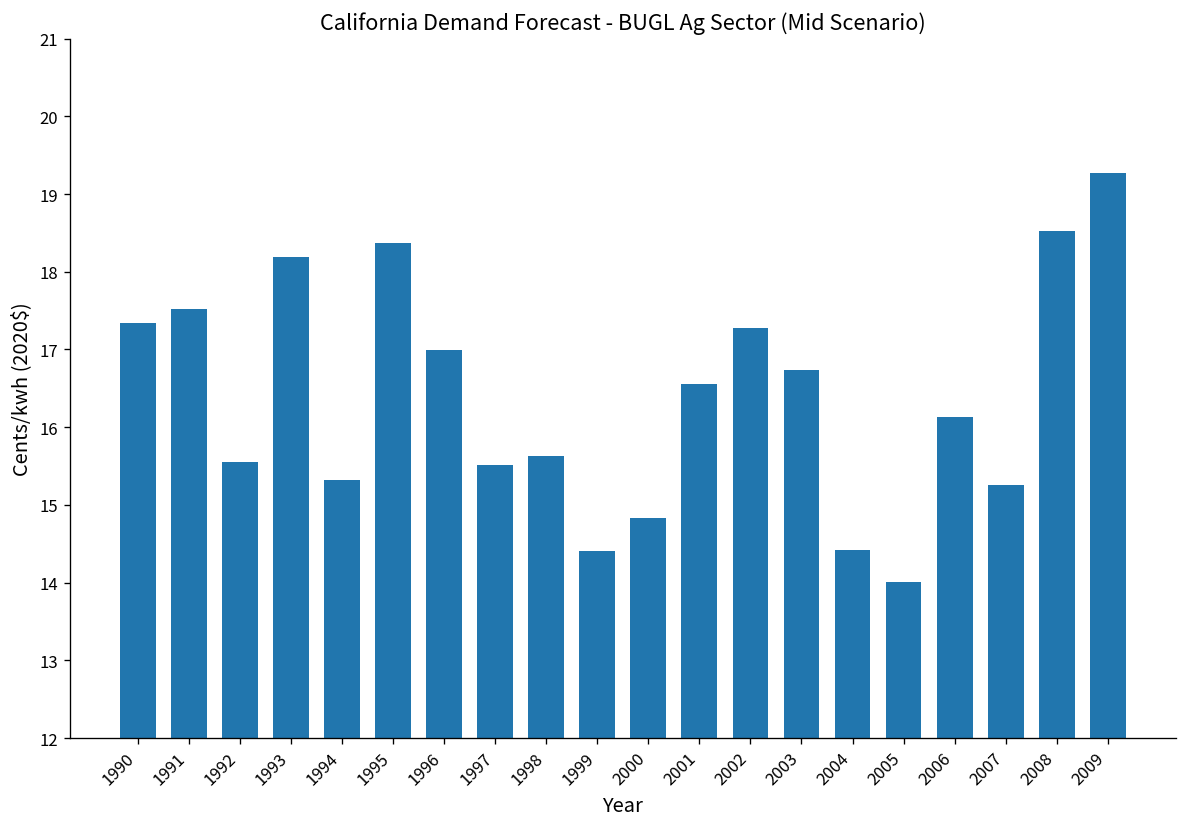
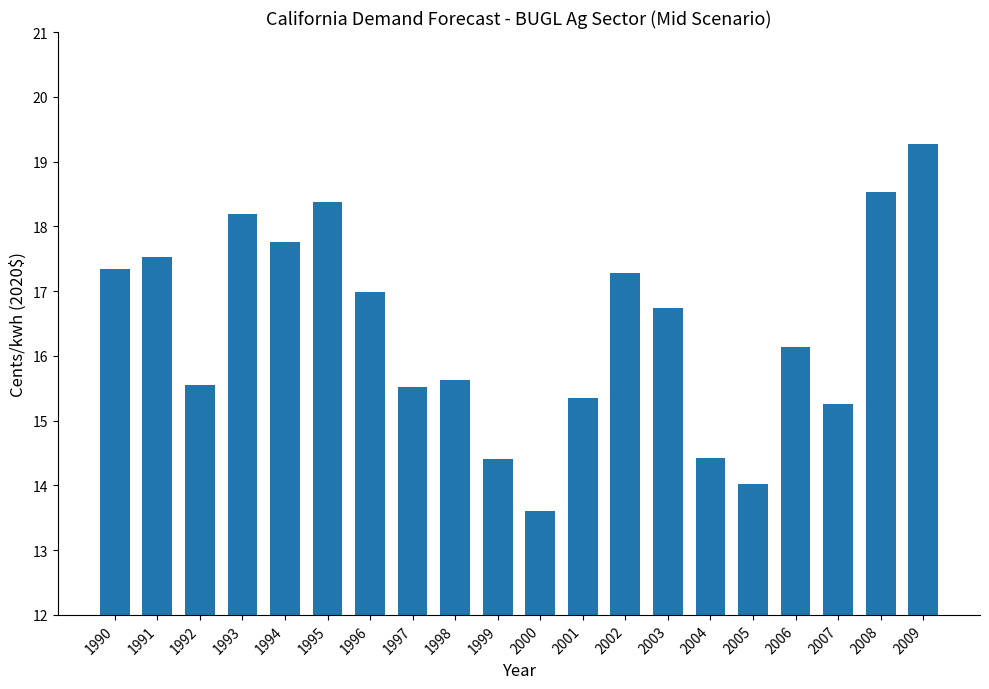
  {
    "1990": 17.3,
    "1991": 17.5,
    "1992": 15.5,
    "1993": 18.2,
-   "1994": 15.3,
+   "1994": 17.8,
    "1995": 18.4,
    "1996": 17.0,
    "1997": 15.5,
    "1998": 15.6,
    "1999": 14.4,
-   "2000": 14.8,
-   "2001": 16.6,
+   "2000": 13.6,
+   "2001": 15.4,
    "2002": 17.3,
    "2003": 16.7,
    "2004": 14.4,
    "2005": 14.0,
    "2006": 16.1,
    "2007": 15.3,
    "2008": 18.5,
    "2009": 19.3
  }
